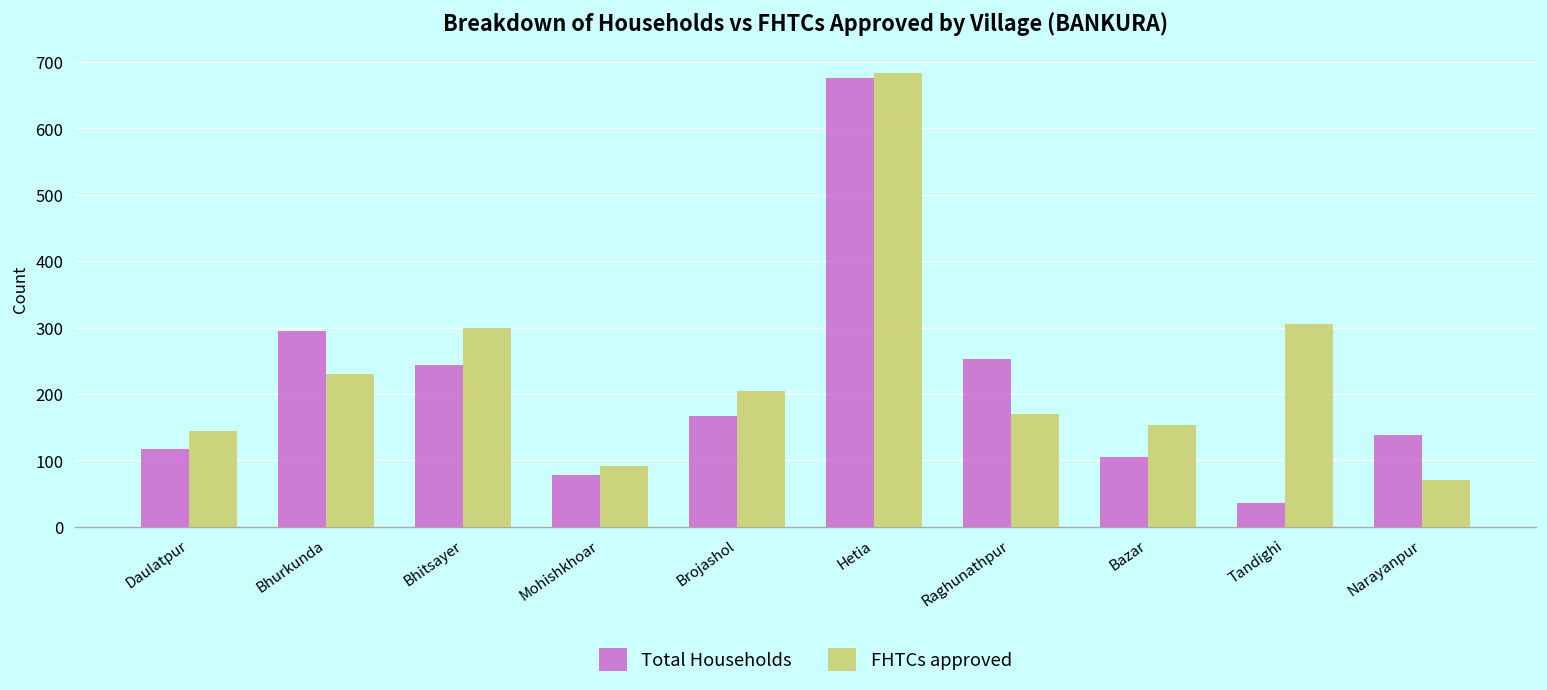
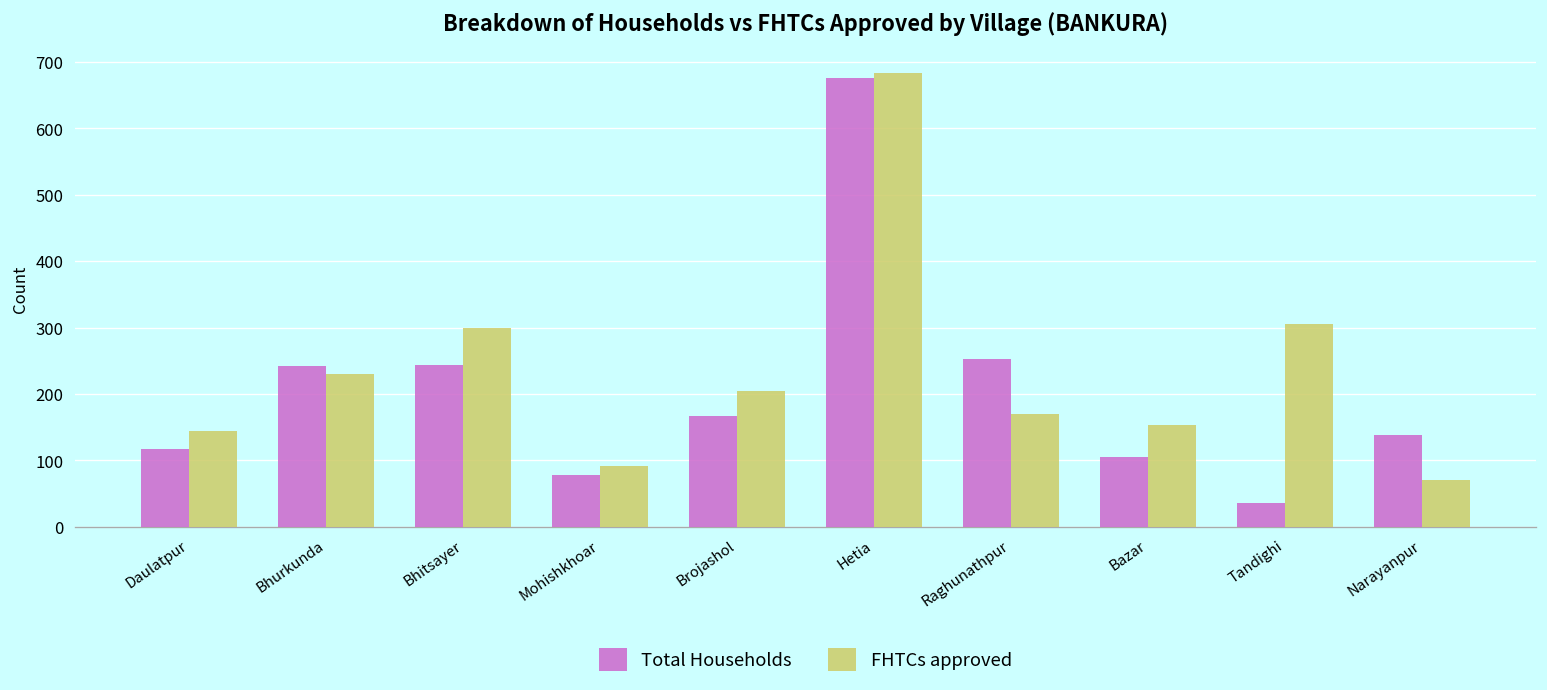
  {
    "Total Households": {
      "Daulatpur": 120,
-     "Bhurkunda": 300,
+     "Bhurkunda": 240,
      "Bhitsayer": 240,
      "Mohishkhoar": 80,
      "Brojashol": 170,
      "Hetia": 680,
      "Raghunathpur": 250,
      "Bazar": 110,
      "Tandighi": 40,
      "Narayanpur": 140
    },
    "FHTCs approved": {
      "Daulatpur": 140,
      "Bhurkunda": 230,
      "Bhitsayer": 300,
      "Mohishkhoar": 90,
      "Brojashol": 210,
      "Hetia": 680,
      "Raghunathpur": 170,
      "Bazar": 150,
      "Tandighi": 310,
      "Narayanpur": 70
    }
  }
